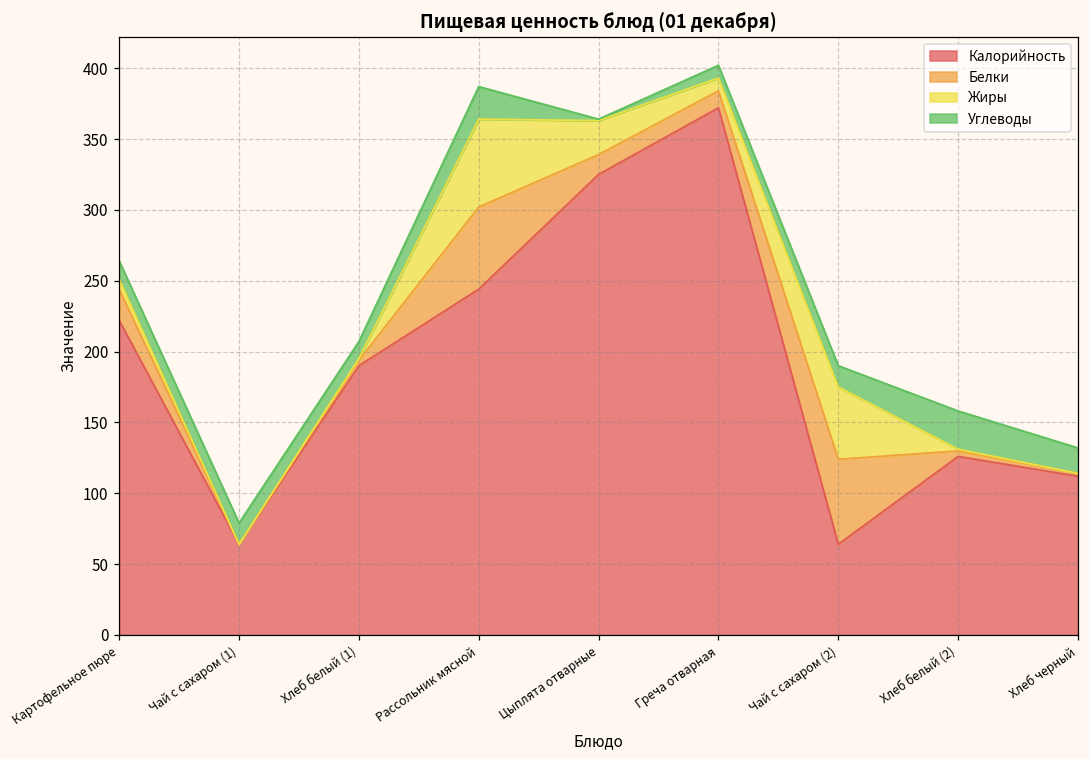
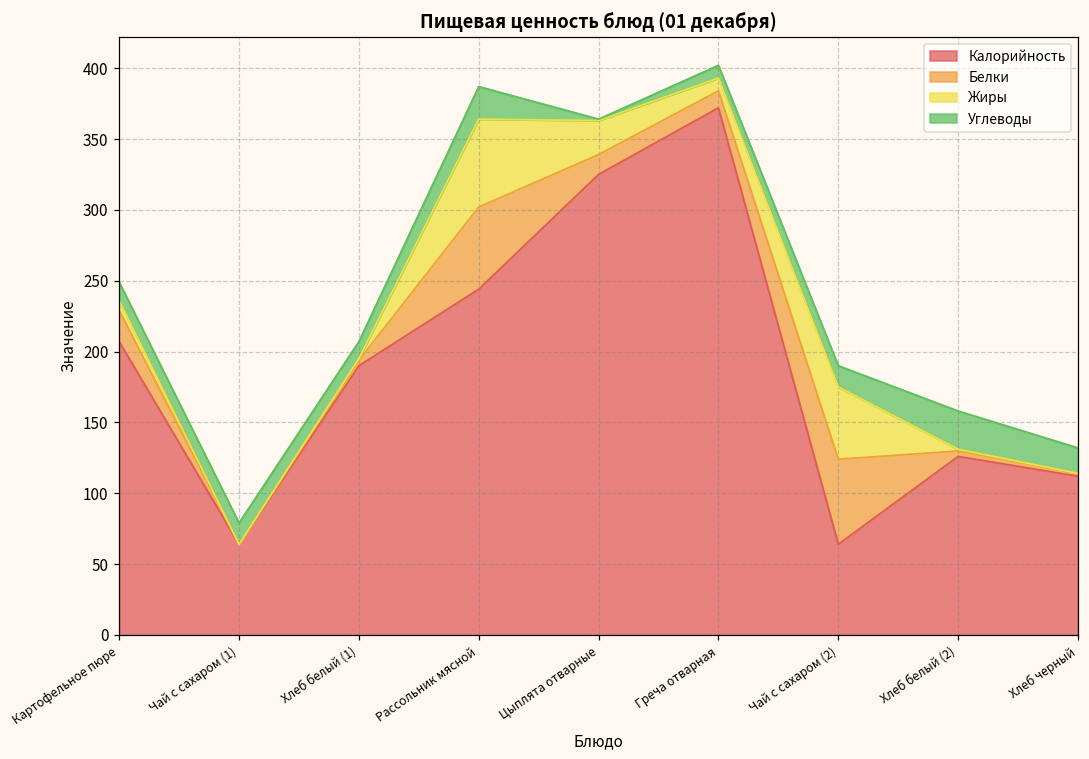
  {
    "Калорийность": {
-     "Картофельное пюре": 222,
+     "Картофельное пюре": 207,
      "Хлеб белый (1)": 190,
      "Рассольник мясной": 244,
      "Цыплята отварные": 325,
      "Греча отварная": 372,
      "Чай с сахаром (2)": 64,
      "Хлеб белый (2)": 126,
      "Хлеб черный": 112
    },
    "Белки": {
      "Картофельное пюре": 22,
      "Рассольник мясной": 58,
      "Цыплята отварные": 14,
      "Греча отварная": 12,
      "Чай с сахаром (2)": 60
    },
    "Жиры": {
      "Картофельное пюре": 7,
      "Рассольник мясной": 62,
      "Греча отварная": 9,
      "Чай с сахаром (2)": 51
    },
    "Углеводы": {
      "Картофельное пюре": 13,
      "Чай с сахаром (1)": 15,
      "Хлеб белый (1)": 12,
      "Рассольник мясной": 23,
      "Греча отварная": 9,
      "Чай с сахаром (2)": 15,
      "Хлеб белый (2)": 27,
      "Хлеб черный": 18
    }
  }
